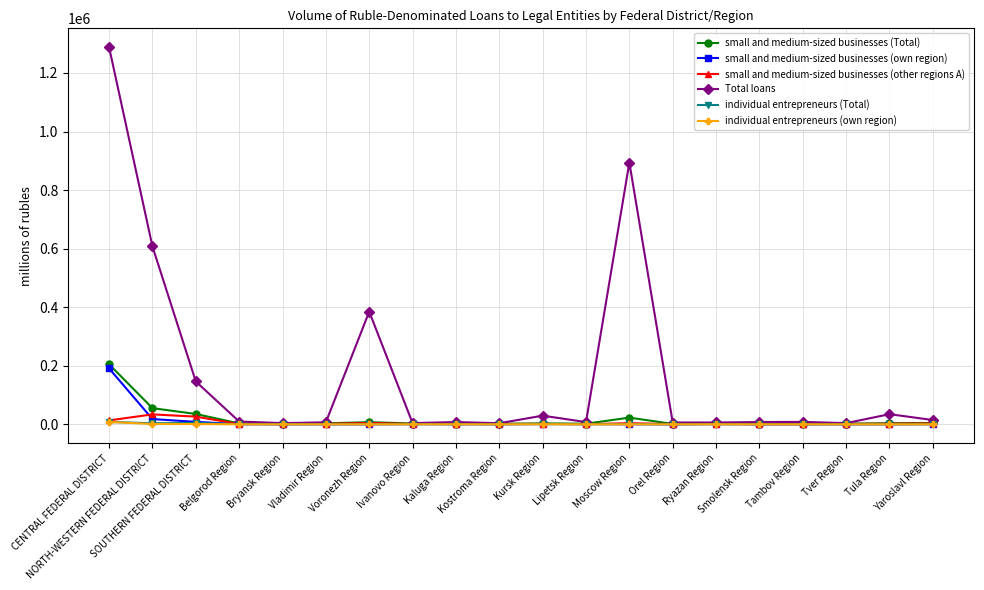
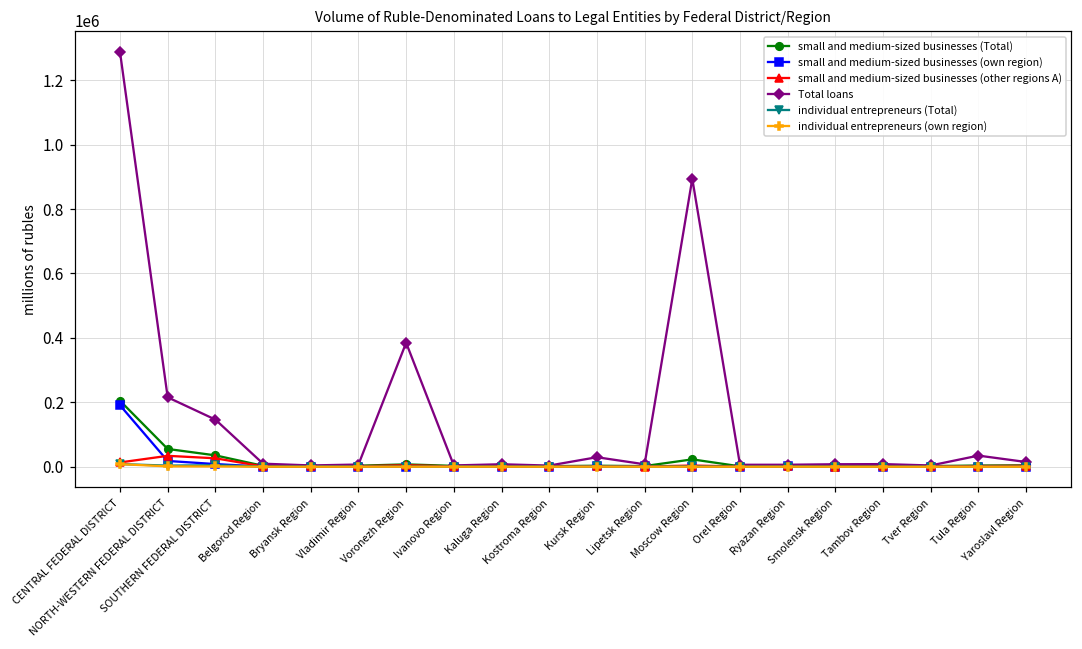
  {
    "small and medium-sized businesses (Total)": {
      "CENTRAL FEDERAL DISTRICT": 200000,
      "NORTH-WESTERN FEDERAL DISTRICT": 60000,
      "SOUTHERN FEDERAL DISTRICT": 40000,
      "Moscow Region": 20000
    },
    "small and medium-sized businesses (own region)": {
      "CENTRAL FEDERAL DISTRICT": 190000,
      "NORTH-WESTERN FEDERAL DISTRICT": 20000
    },
    "small and medium-sized businesses (other regions A)": {
      "NORTH-WESTERN FEDERAL DISTRICT": 30000,
      "SOUTHERN FEDERAL DISTRICT": 30000
    },
    "Total loans": {
      "CENTRAL FEDERAL DISTRICT": 1290000,
-     "NORTH-WESTERN FEDERAL DISTRICT": 610000,
+     "NORTH-WESTERN FEDERAL DISTRICT": 220000,
      "SOUTHERN FEDERAL DISTRICT": 150000,
      "Voronezh Region": 380000,
      "Kursk Region": 30000,
      "Moscow Region": 890000,
      "Tula Region": 30000,
      "Yaroslavl Region": 10000
    }
  }
